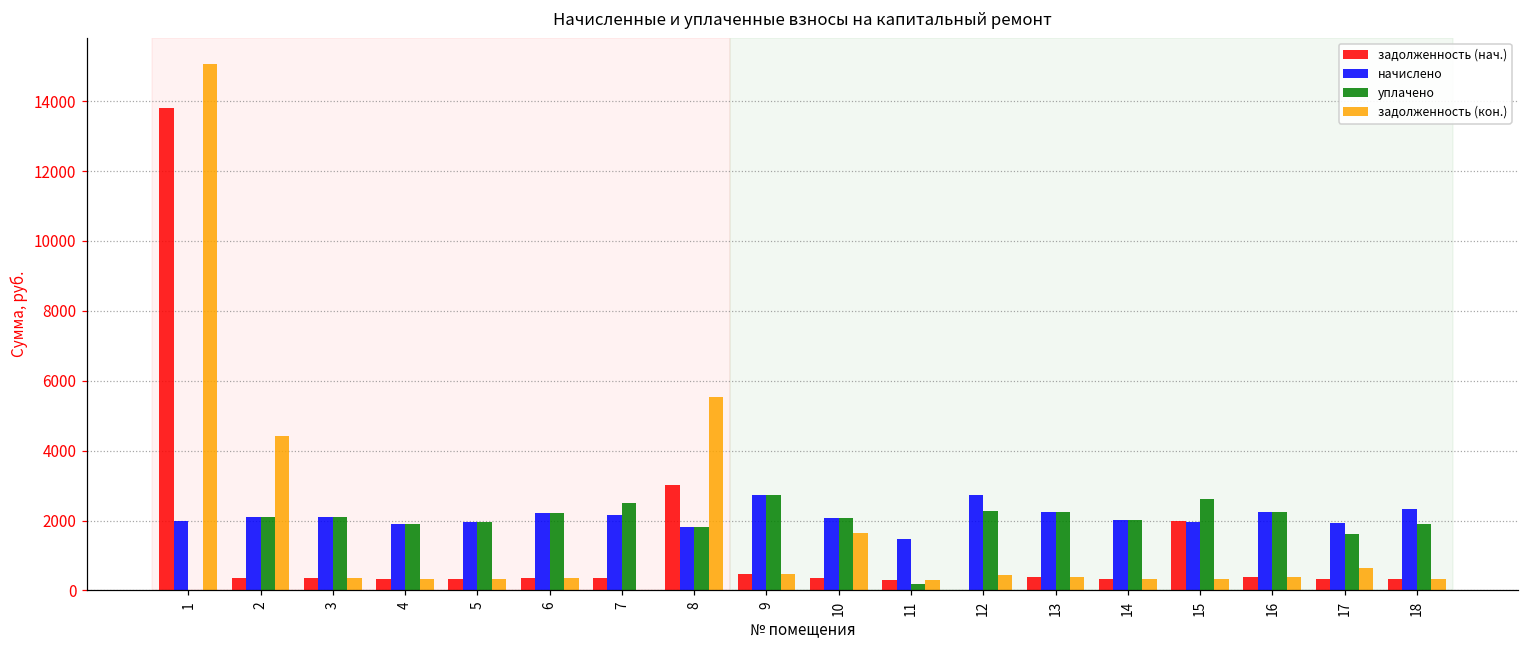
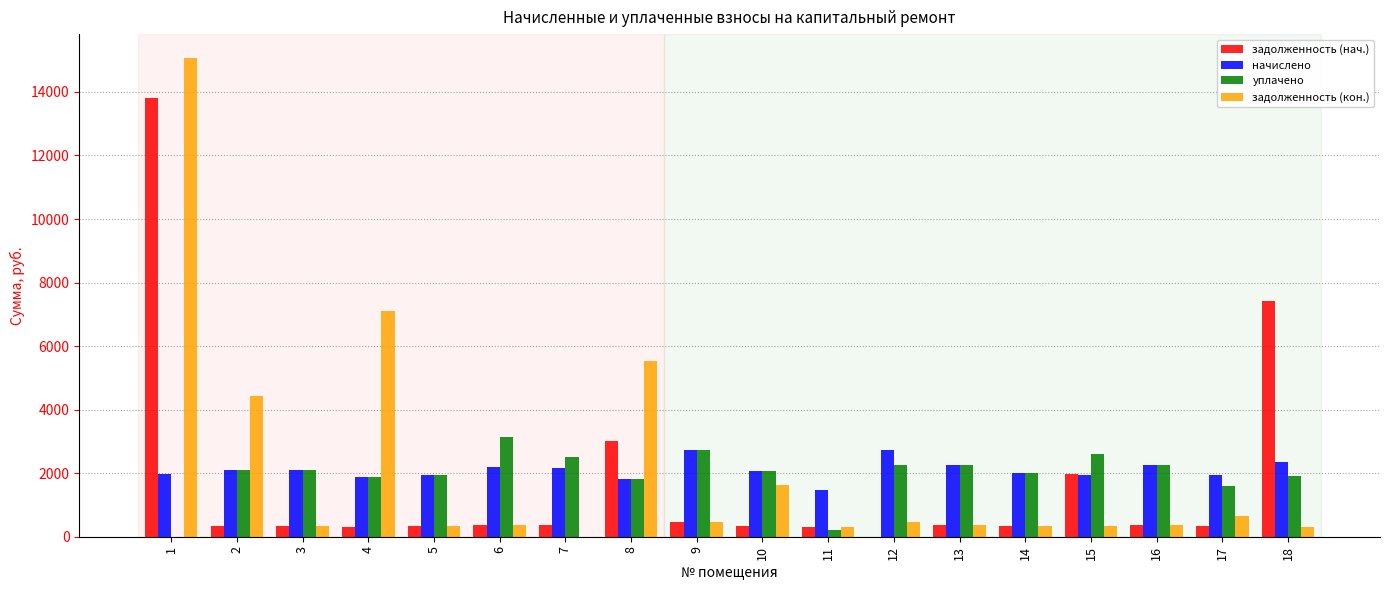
  {
    "задолженность (нач.)": {
      "1": 13800,
      "2": 400,
      "3": 400,
      "4": 300,
      "5": 300,
      "6": 400,
      "7": 400,
      "8": 3000,
      "9": 500,
      "10": 300,
      "11": 300,
      "12": 0,
      "13": 400,
      "14": 300,
      "15": 2000,
      "16": 400,
      "17": 300,
-     "18": 300
+     "18": 7400
    },
    "начислено": {
      "1": 2000,
      "2": 2100,
      "3": 2100,
      "4": 1900,
      "5": 1900,
      "6": 2200,
      "7": 2200,
      "8": 1800,
      "9": 2700,
      "10": 2100,
      "11": 1500,
      "12": 2700,
      "13": 2200,
      "14": 2000,
      "15": 2000,
      "16": 2200,
      "17": 1900,
      "18": 2300
    },
    "уплачено": {
      "1": 0,
      "2": 2100,
      "3": 2100,
      "4": 1900,
      "5": 1900,
-     "6": 2200,
+     "6": 3100,
      "7": 2500,
      "8": 1800,
      "9": 2700,
      "10": 2100,
      "11": 200,
      "12": 2300,
      "13": 2200,
      "14": 2000,
      "15": 2600,
      "16": 2200,
      "17": 1600,
      "18": 1900
    },
    "задолженность (кон.)": {
      "1": 15100,
      "2": 4400,
      "3": 400,
-     "4": 300,
+     "4": 7100,
      "5": 300,
      "6": 400,
      "7": 0,
      "8": 5500,
      "9": 500,
      "10": 1600,
      "11": 300,
      "12": 500,
      "13": 400,
      "14": 300,
      "15": 300,
      "16": 400,
      "17": 600,
      "18": 300
    }
  }
